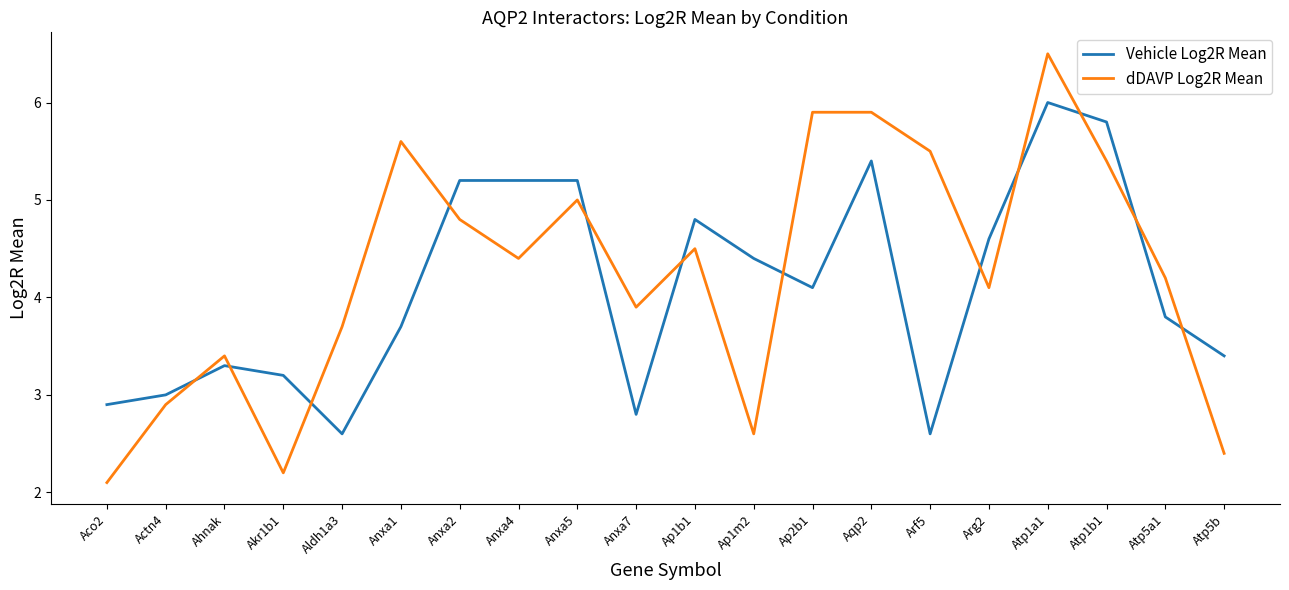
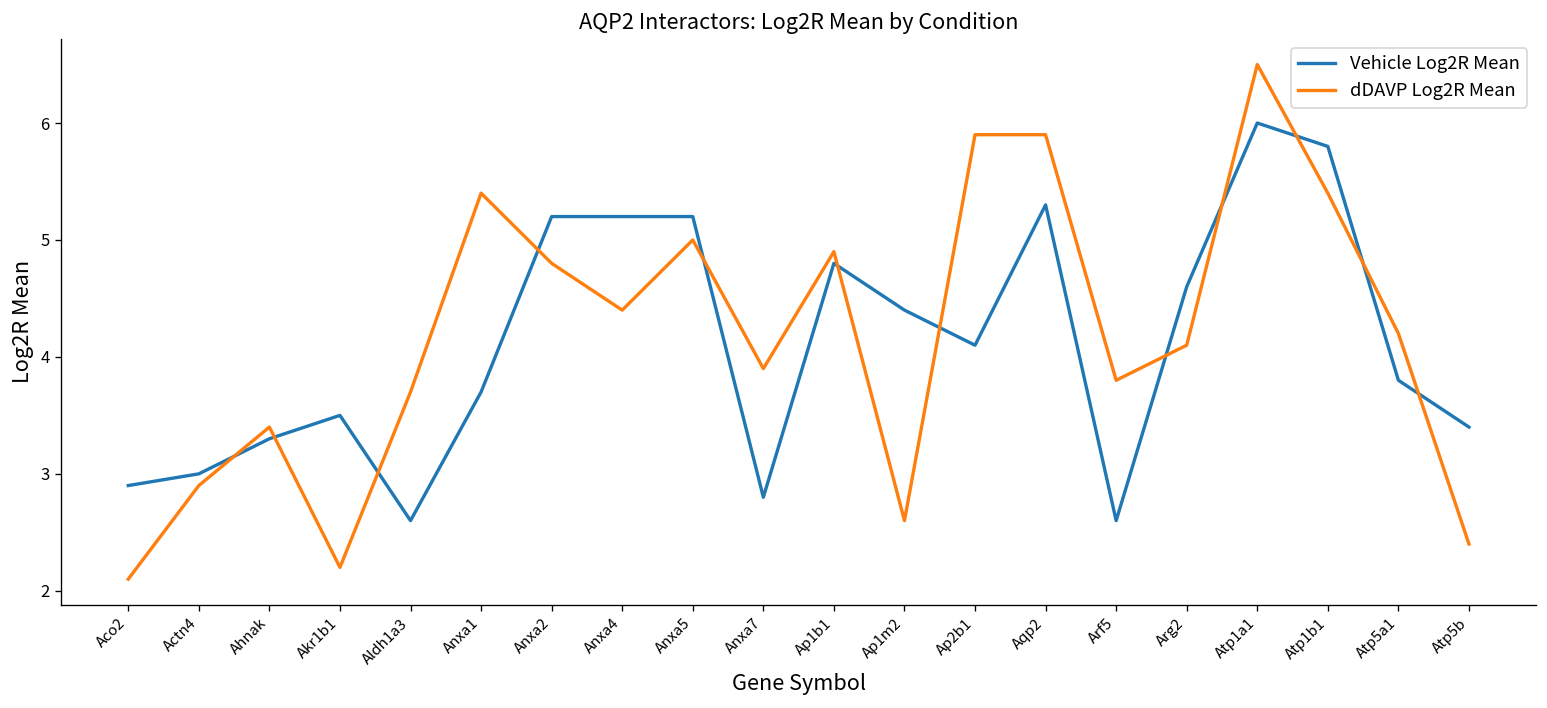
  {
    "Vehicle Log2R Mean": {
      "Aco2": 2.9,
      "Actn4": 3.0,
      "Ahnak": 3.3,
-     "Akr1b1": 3.2,
+     "Akr1b1": 3.5,
      "Aldh1a3": 2.6,
      "Anxa1": 3.7,
      "Anxa2": 5.2,
      "Anxa4": 5.2,
      "Anxa5": 5.2,
      "Anxa7": 2.8,
      "Ap1b1": 4.8,
      "Ap1m2": 4.4,
      "Ap2b1": 4.1,
-     "Aqp2": 5.4,
+     "Aqp2": 5.3,
      "Arf5": 2.6,
      "Arg2": 4.6,
      "Atp1a1": 6.0,
      "Atp1b1": 5.8,
      "Atp5a1": 3.8,
      "Atp5b": 3.4
    },
    "dDAVP Log2R Mean": {
      "Aco2": 2.1,
      "Actn4": 2.9,
      "Ahnak": 3.4,
      "Akr1b1": 2.2,
      "Aldh1a3": 3.7,
-     "Anxa1": 5.6,
+     "Anxa1": 5.4,
      "Anxa2": 4.8,
      "Anxa4": 4.4,
      "Anxa5": 5.0,
      "Anxa7": 3.9,
-     "Ap1b1": 4.5,
+     "Ap1b1": 4.9,
      "Ap1m2": 2.6,
      "Ap2b1": 5.9,
      "Aqp2": 5.9,
-     "Arf5": 5.5,
+     "Arf5": 3.8,
      "Arg2": 4.1,
      "Atp1a1": 6.5,
      "Atp1b1": 5.4,
      "Atp5a1": 4.2,
      "Atp5b": 2.4
    }
  }
